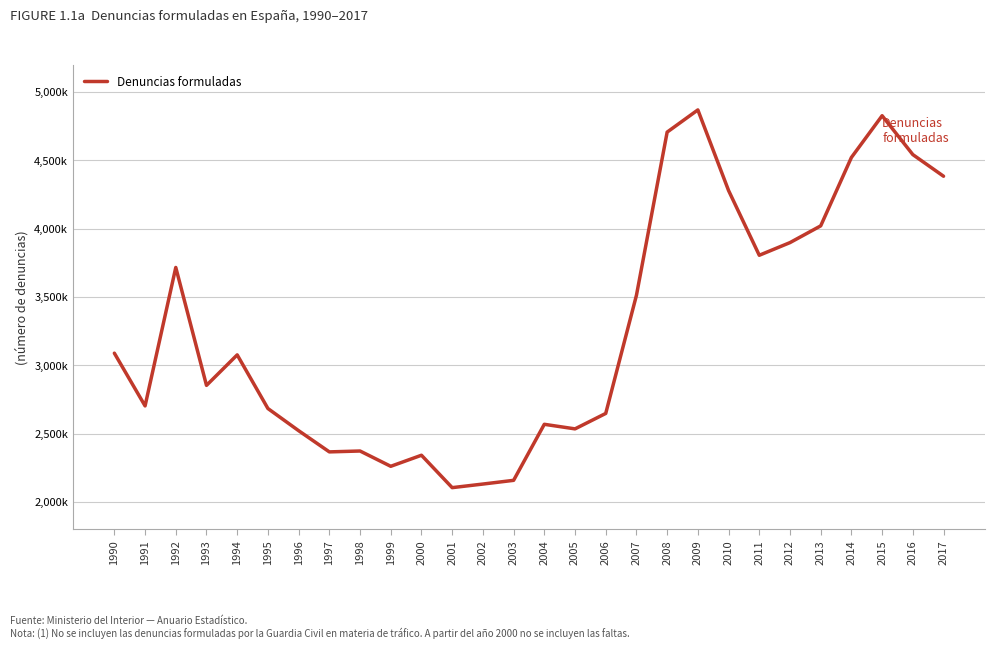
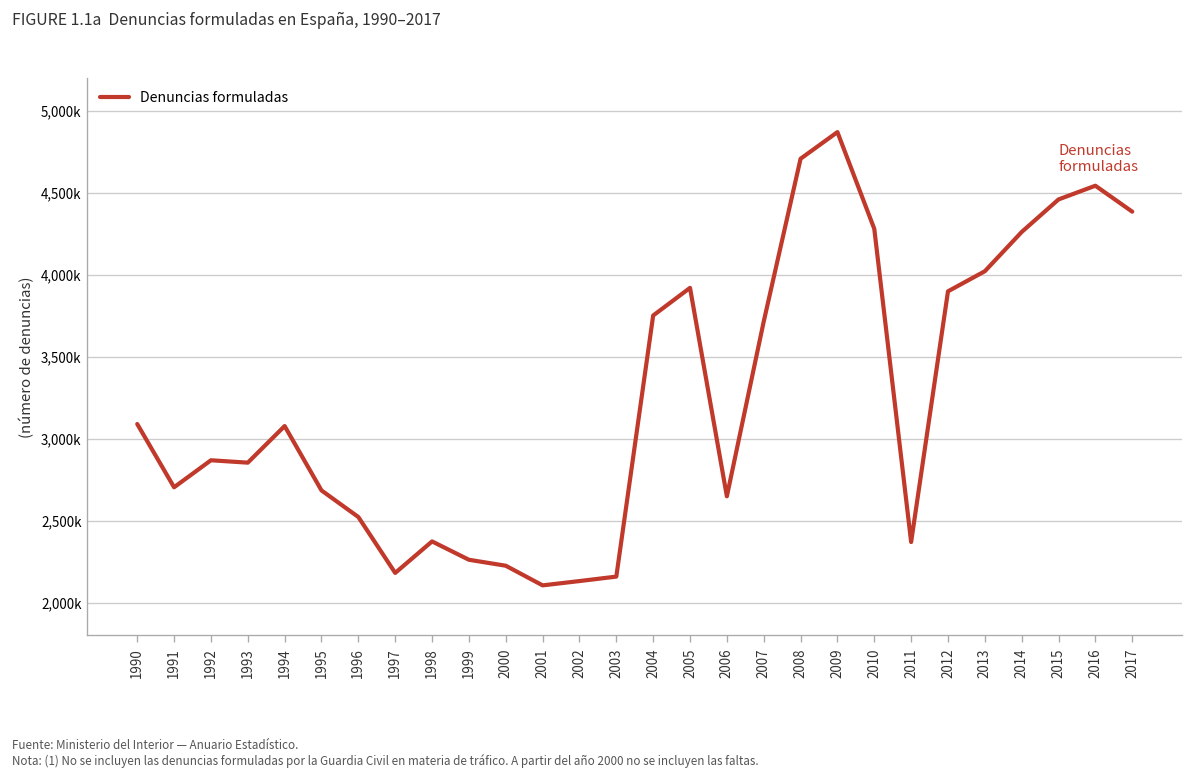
  {
    "1990": "3,090,000",
    "1991": "2,700,000",
-   "1992": "3,720,000",
+   "1992": "2,870,000",
    "1993": "2,850,000",
    "1994": "3,080,000",
    "1995": "2,680,000",
    "1996": "2,520,000",
-   "1997": "2,370,000",
+   "1997": "2,180,000",
    "1998": "2,370,000",
    "1999": "2,260,000",
-   "2000": "2,340,000",
+   "2000": "2,220,000",
    "2001": "2,110,000",
    "2002": "2,130,000",
    "2003": "2,160,000",
-   "2004": "2,570,000",
-   "2005": "2,530,000",
+   "2004": "3,750,000",
+   "2005": "3,920,000",
    "2006": "2,650,000",
-   "2007": "3,510,000",
+   "2007": "3,710,000",
    "2008": "4,710,000",
    "2009": "4,870,000",
    "2010": "4,280,000",
-   "2011": "3,810,000",
+   "2011": "2,370,000",
    "2012": "3,900,000",
    "2013": "4,020,000",
-   "2014": "4,520,000",
-   "2015": "4,830,000",
+   "2014": "4,260,000",
+   "2015": "4,460,000",
    "2016": "4,540,000",
    "2017": "4,380,000"
  }
